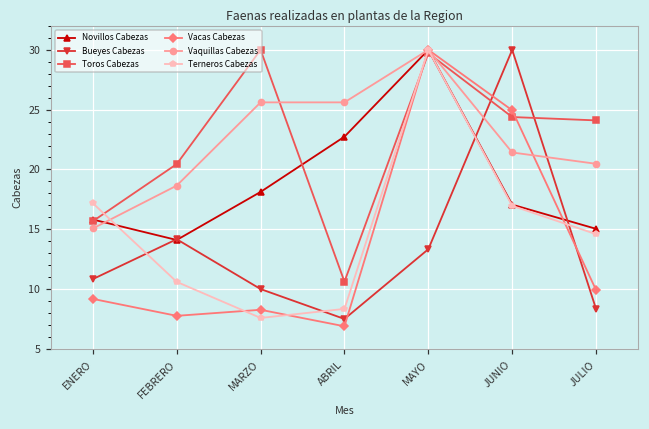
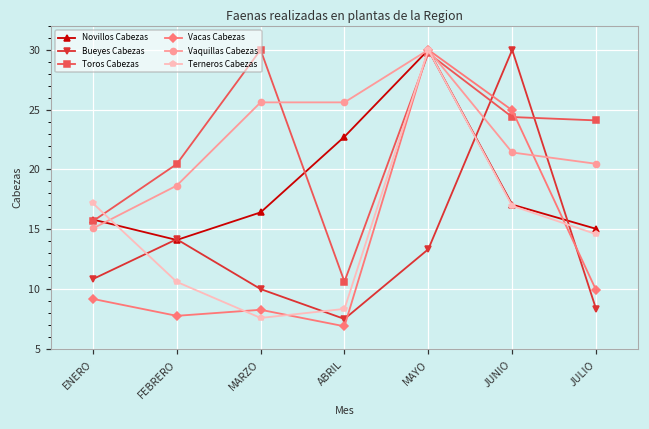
  {
    "Novillos Cabezas": {
-     "MARZO": 18.1,
+     "MARZO": 16.4,
      "ABRIL": 22.7,
      "JULIO": 15.0
    }
  }
